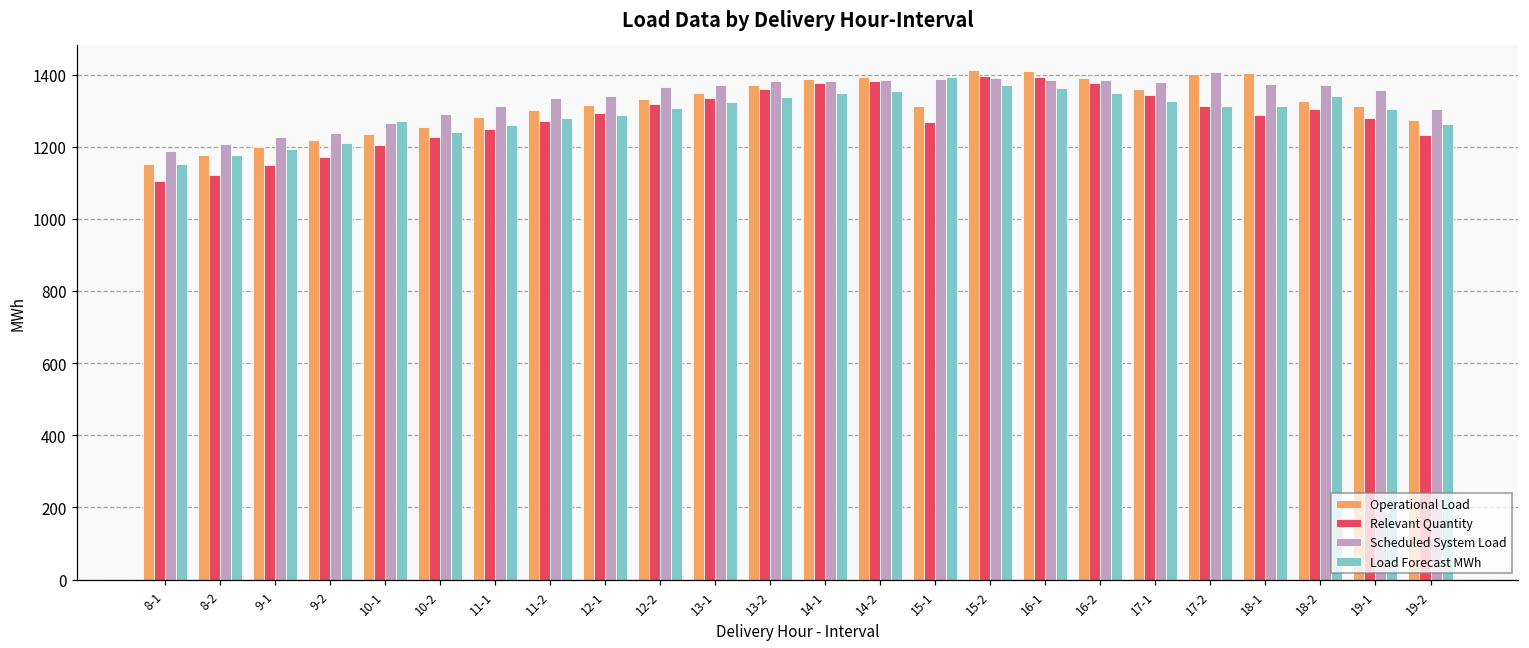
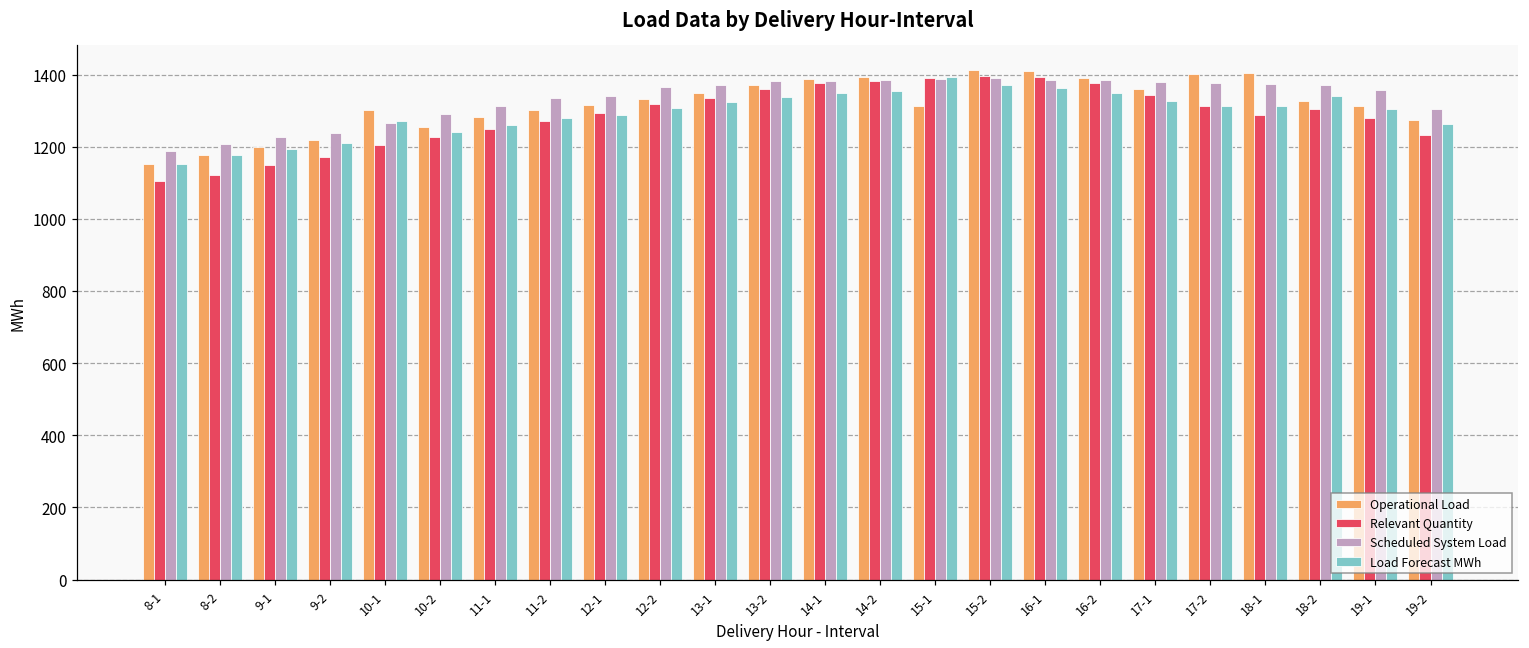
  {
    "Operational Load": {
      "8-1": 1150,
      "8-2": 1180,
      "9-1": 1200,
      "9-2": 1220,
-     "10-1": 1240,
+     "10-1": 1300,
      "10-2": 1250,
      "11-1": 1280,
      "11-2": 1300,
      "12-1": 1310,
      "12-2": 1330,
      "13-1": 1350,
      "13-2": 1370,
      "14-1": 1390,
      "14-2": 1390,
      "15-1": 1310,
      "15-2": 1410,
      "16-1": 1410,
      "16-2": 1390,
      "17-1": 1360,
      "17-2": 1400,
      "18-1": 1400,
      "18-2": 1330,
      "19-1": 1310,
      "19-2": 1280
    },
    "Relevant Quantity": {
      "8-1": 1100,
      "8-2": 1120,
      "9-1": 1150,
      "9-2": 1170,
      "10-1": 1200,
      "10-2": 1230,
      "11-1": 1250,
      "11-2": 1270,
      "12-1": 1290,
      "12-2": 1320,
      "13-1": 1330,
      "13-2": 1360,
      "14-1": 1380,
      "14-2": 1380,
-     "15-1": 1270,
+     "15-1": 1390,
      "15-2": 1400,
      "16-1": 1390,
      "16-2": 1380,
      "17-1": 1340,
      "17-2": 1310,
      "18-1": 1290,
      "18-2": 1300,
      "19-1": 1280,
      "19-2": 1230
    },
    "Scheduled System Load": {
      "8-1": 1190,
      "8-2": 1210,
      "9-1": 1230,
      "9-2": 1240,
      "10-1": 1270,
      "10-2": 1290,
      "11-1": 1310,
      "11-2": 1330,
      "12-1": 1340,
      "12-2": 1370,
      "13-1": 1370,
      "13-2": 1380,
      "14-1": 1380,
      "14-2": 1380,
      "15-1": 1390,
      "15-2": 1390,
      "16-1": 1390,
      "16-2": 1380,
      "17-1": 1380,
-     "17-2": 1410,
+     "17-2": 1380,
      "18-1": 1370,
      "18-2": 1370,
      "19-1": 1360,
      "19-2": 1300
    },
    "Load Forecast MWh": {
      "8-1": 1150,
      "8-2": 1180,
      "9-1": 1190,
      "9-2": 1210,
      "10-1": 1270,
      "10-2": 1240,
      "11-1": 1260,
      "11-2": 1280,
      "12-1": 1290,
      "12-2": 1310,
      "13-1": 1320,
      "13-2": 1340,
      "14-1": 1350,
      "14-2": 1350,
      "15-1": 1390,
      "15-2": 1370,
      "16-1": 1360,
      "16-2": 1350,
      "17-1": 1330,
      "17-2": 1310,
      "18-1": 1310,
      "18-2": 1340,
      "19-1": 1310,
      "19-2": 1260
    }
  }
